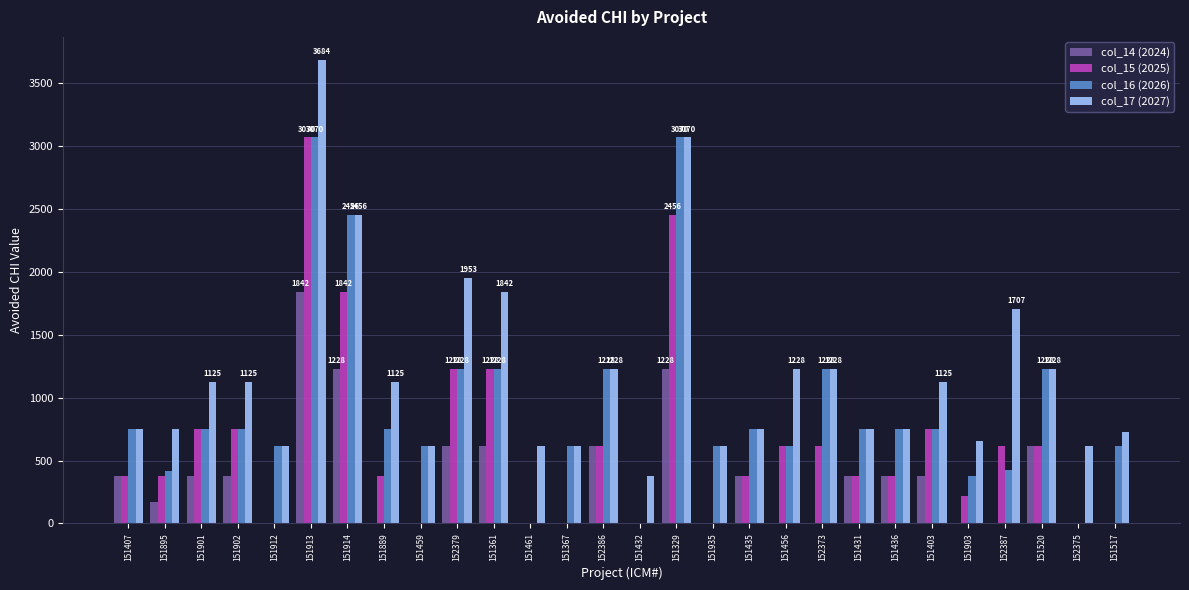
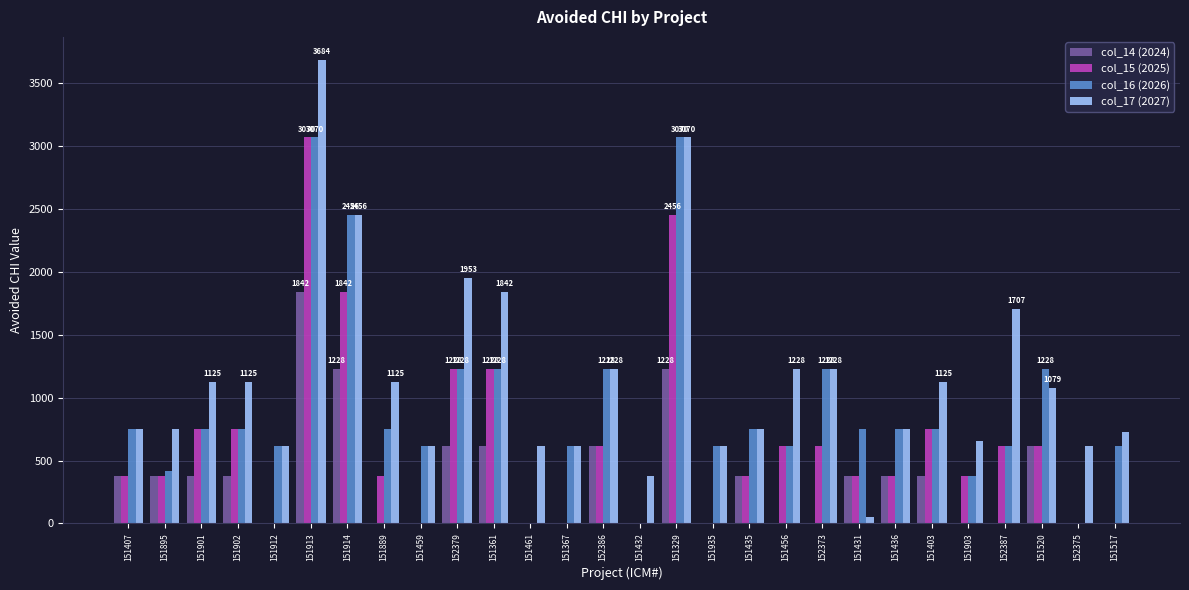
  {
    "col_14 (2024)": {
      "151407": 380,
-     "151895": 170,
+     "151895": 380,
      "151901": 380,
      "151902": 380,
      "151912": 0,
      "151889": 0,
      "151459": 0,
      "152379": 610,
      "151361": 610,
      "151461": 0,
      "151367": 0,
      "152386": 610,
      "151432": 0,
      "151935": 0,
      "151435": 380,
      "151456": 0,
      "152373": 0,
      "151431": 380,
      "151436": 380,
      "151403": 380,
      "151903": 0,
      "152387": 0,
      "151520": 610,
      "152375": 0,
      "151517": 0
    },
    "col_15 (2025)": {
      "151407": 380,
      "151895": 380,
      "151901": 750,
      "151902": 750,
      "151912": 0,
      "151889": 380,
      "151459": 0,
      "151461": 0,
      "151367": 0,
      "152386": 610,
      "151432": 0,
      "151935": 0,
      "151435": 380,
      "151456": 610,
      "152373": 610,
      "151431": 380,
      "151436": 380,
      "151403": 750,
-     "151903": 220,
+     "151903": 380,
      "152387": 610,
      "151520": 610,
      "152375": 0,
      "151517": 0
    },
    "col_16 (2026)": {
      "151407": 750,
      "151895": 420,
      "151901": 750,
      "151902": 750,
      "151912": 610,
      "151889": 750,
      "151459": 610,
      "151461": 0,
      "151367": 610,
      "151432": 0,
      "151935": 610,
      "151435": 750,
      "151456": 610,
      "151431": 750,
      "151436": 750,
      "151403": 750,
      "151903": 380,
-     "152387": 430,
+     "152387": 610,
      "152375": 0,
      "151517": 610
    },
    "col_17 (2027)": {
      "151901": 1125,
      "151902": 1125,
      "151913": 3684,
      "151889": 1125,
      "152379": 1953,
      "151361": 1842,
      "151456": 1228,
-     "151431": 750,
+     "151431": 60,
      "151403": 1125,
      "152387": 1707,
-     "151520": 1228
+     "151520": 1079
    }
  }
